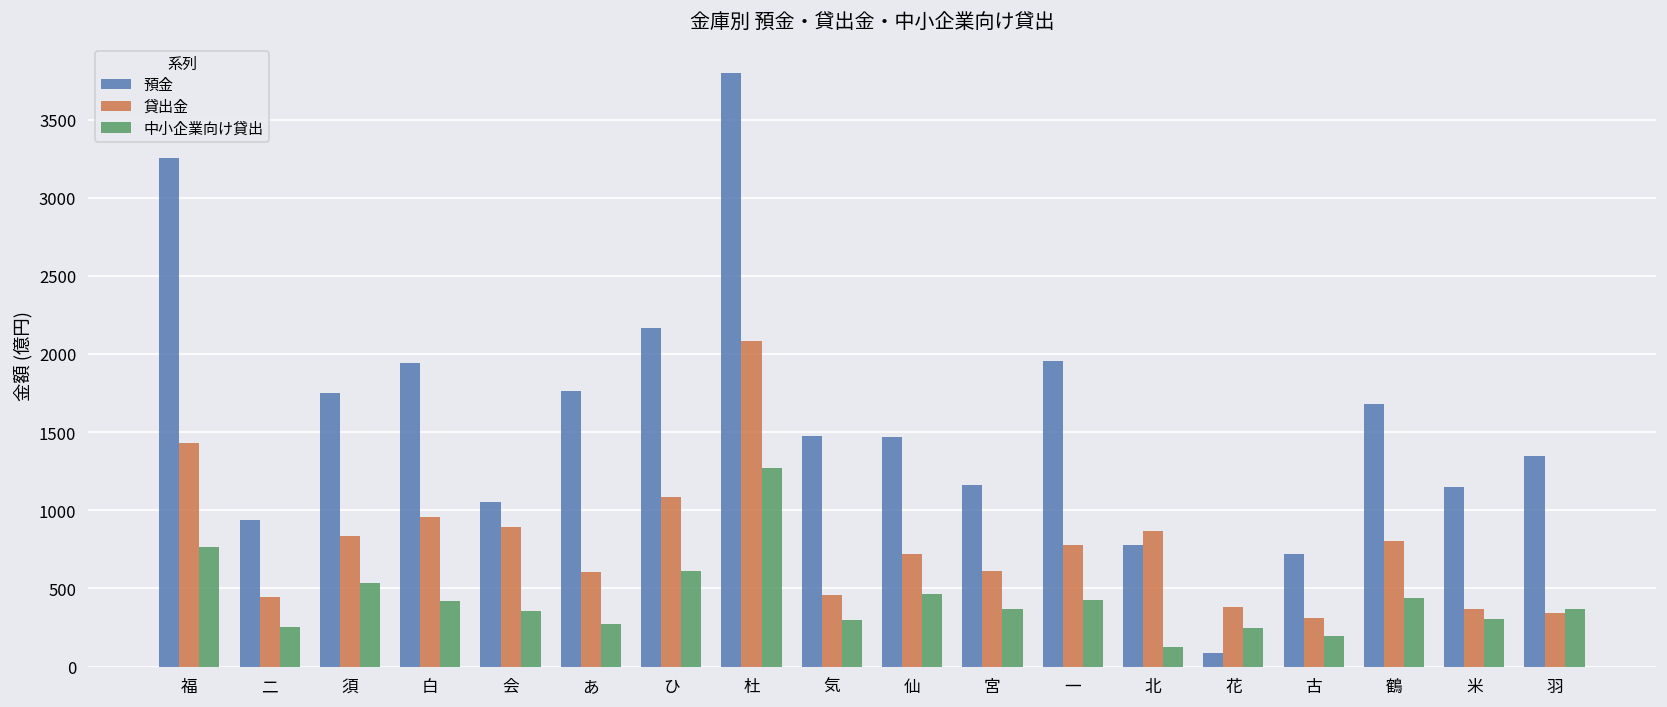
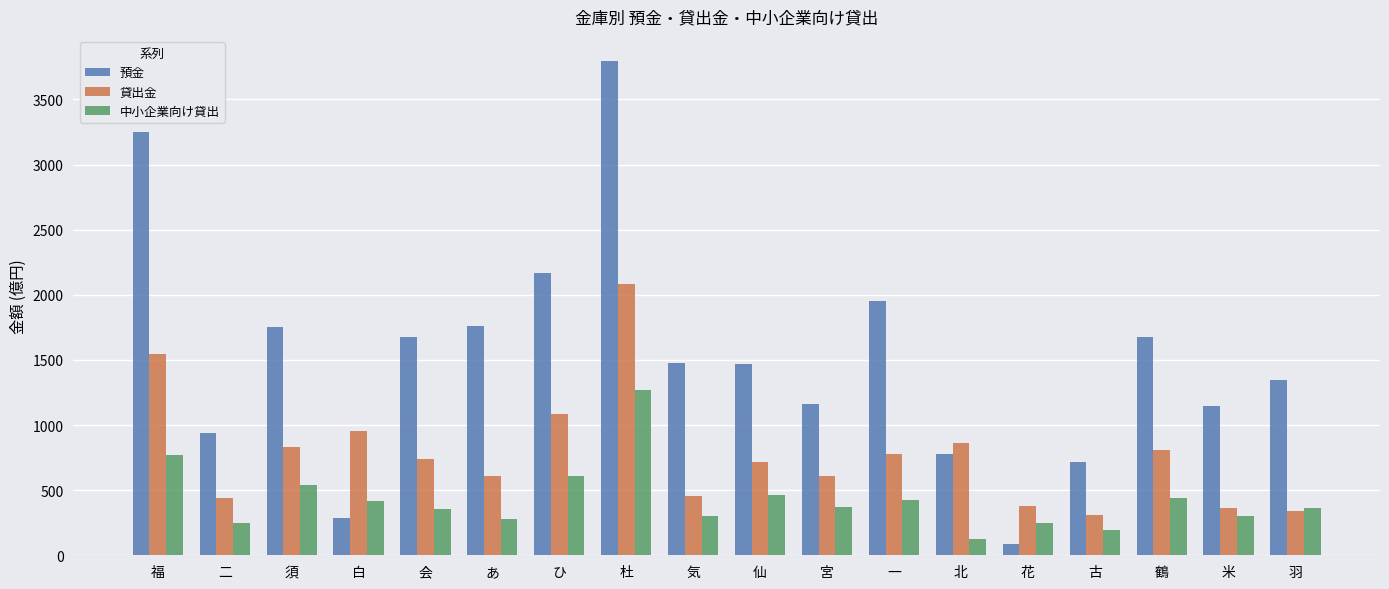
  {
    "預金": {
      "福": 3250,
      "二": 940,
      "須": 1750,
-     "白": 1940,
-     "会": 1050,
+     "白": 290,
+     "会": 1680,
      "あ": 1760,
      "ひ": 2170,
      "杜": 3800,
      "気": 1470,
      "仙": 1470,
      "宮": 1160,
      "一": 1950,
      "北": 780,
      "花": 90,
      "古": 720,
      "鶴": 1680,
      "米": 1150,
      "羽": 1340
    },
    "貸出金": {
-     "福": 1430,
+     "福": 1550,
      "二": 440,
      "須": 830,
      "白": 950,
-     "会": 890,
+     "会": 740,
      "あ": 610,
      "ひ": 1080,
      "杜": 2080,
      "気": 460,
      "仙": 720,
      "宮": 610,
      "一": 780,
      "北": 870,
      "花": 380,
      "古": 310,
      "鶴": 810,
      "米": 370,
      "羽": 340
    },
    "中小企業向け貸出": {
      "福": 770,
      "二": 250,
      "須": 540,
      "白": 420,
      "会": 360,
      "あ": 280,
      "ひ": 610,
      "杜": 1270,
      "気": 300,
      "仙": 460,
      "宮": 370,
      "一": 430,
      "北": 120,
      "花": 250,
      "古": 190,
      "鶴": 440,
      "米": 310,
      "羽": 370
    }
  }
